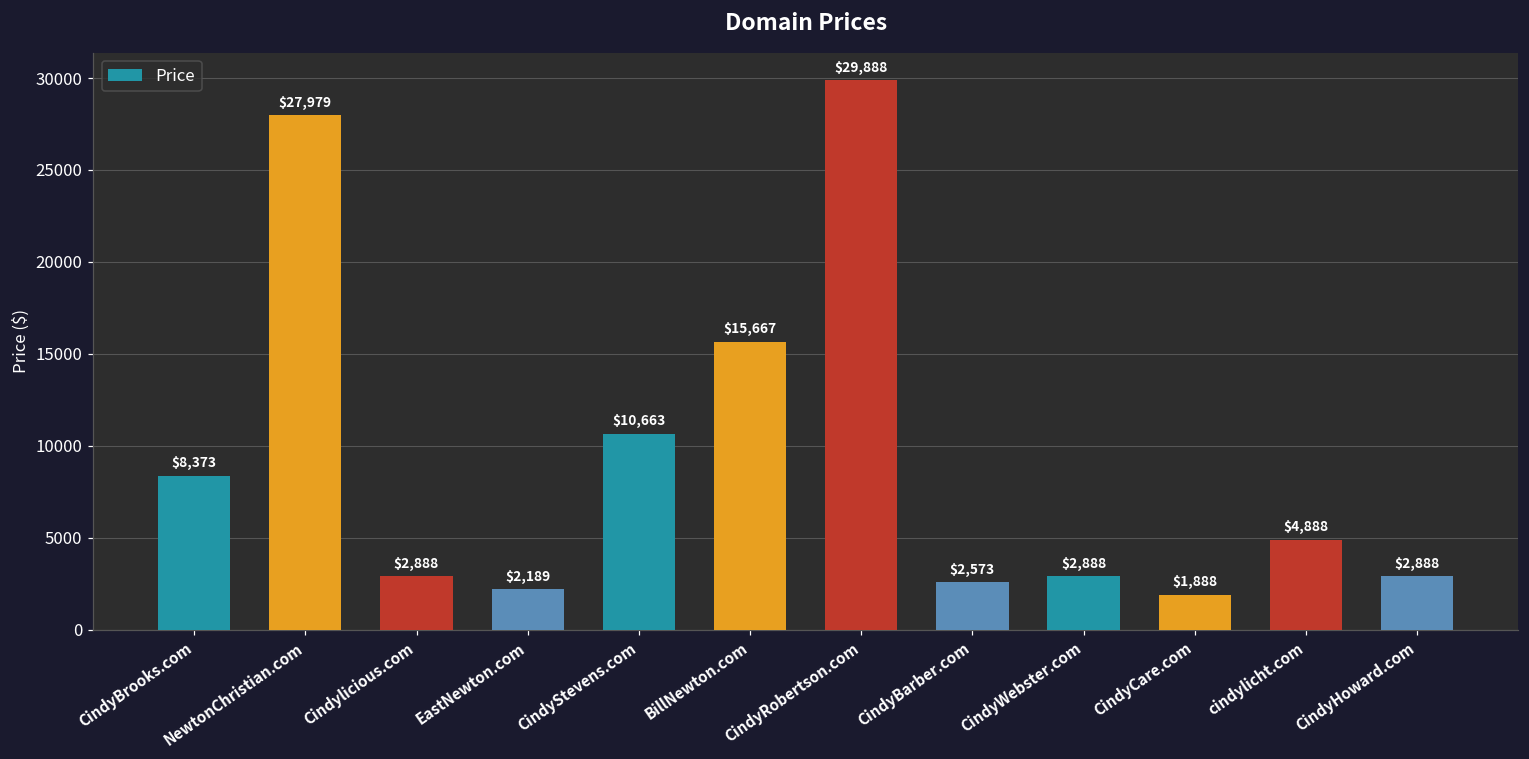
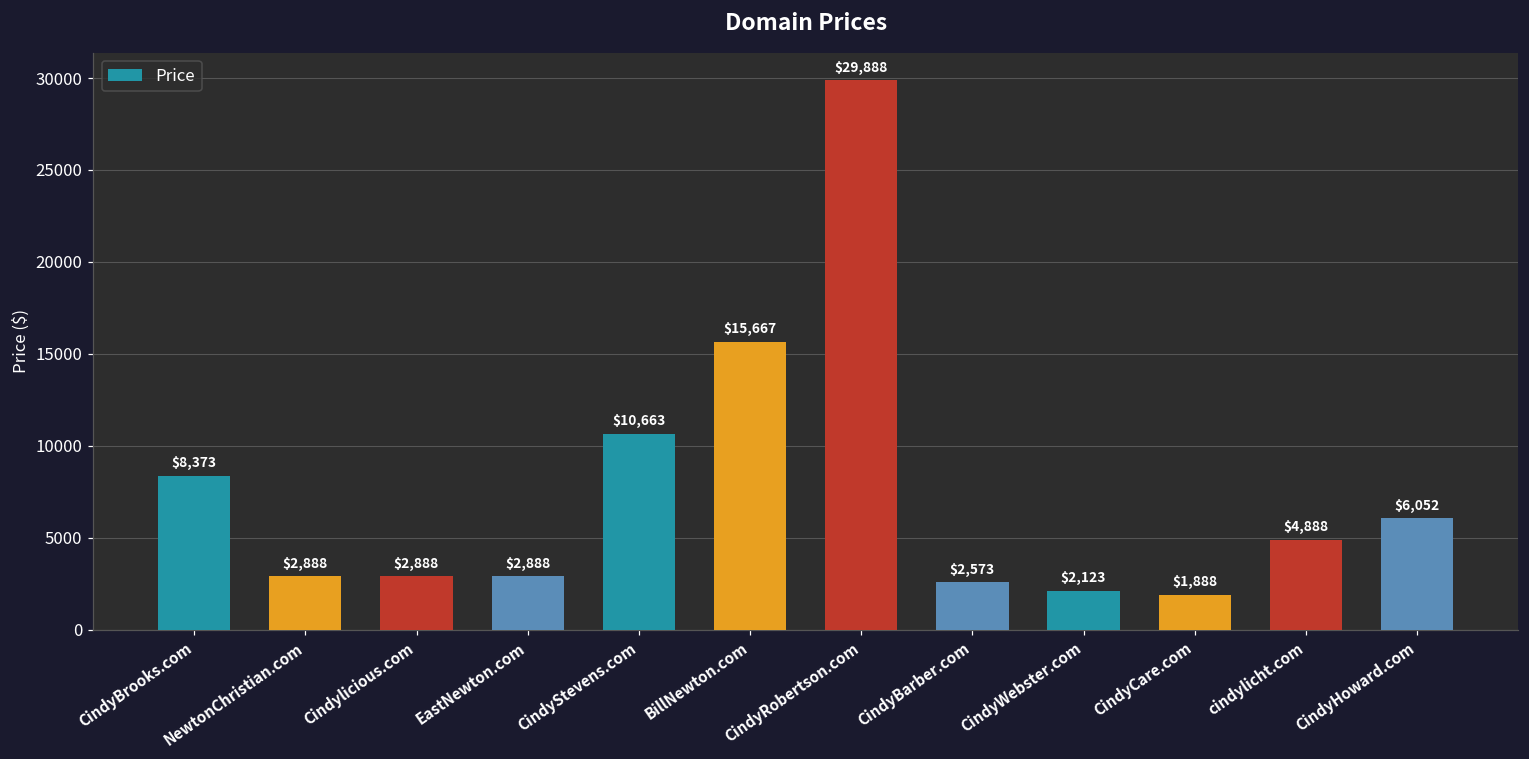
  {
    "CindyBrooks.com": "$8,373",
-   "NewtonChristian.com": "$27,979",
+   "NewtonChristian.com": "$2,888",
    "Cindylicious.com": "$2,888",
-   "EastNewton.com": "$2,189",
+   "EastNewton.com": "$2,888",
    "CindyStevens.com": "$10,663",
    "BillNewton.com": "$15,667",
    "CindyRobertson.com": "$29,888",
    "CindyBarber.com": "$2,573",
-   "CindyWebster.com": "$2,888",
+   "CindyWebster.com": "$2,123",
    "CindyCare.com": "$1,888",
    "cindylicht.com": "$4,888",
-   "CindyHoward.com": "$2,888"
+   "CindyHoward.com": "$6,052"
  }
